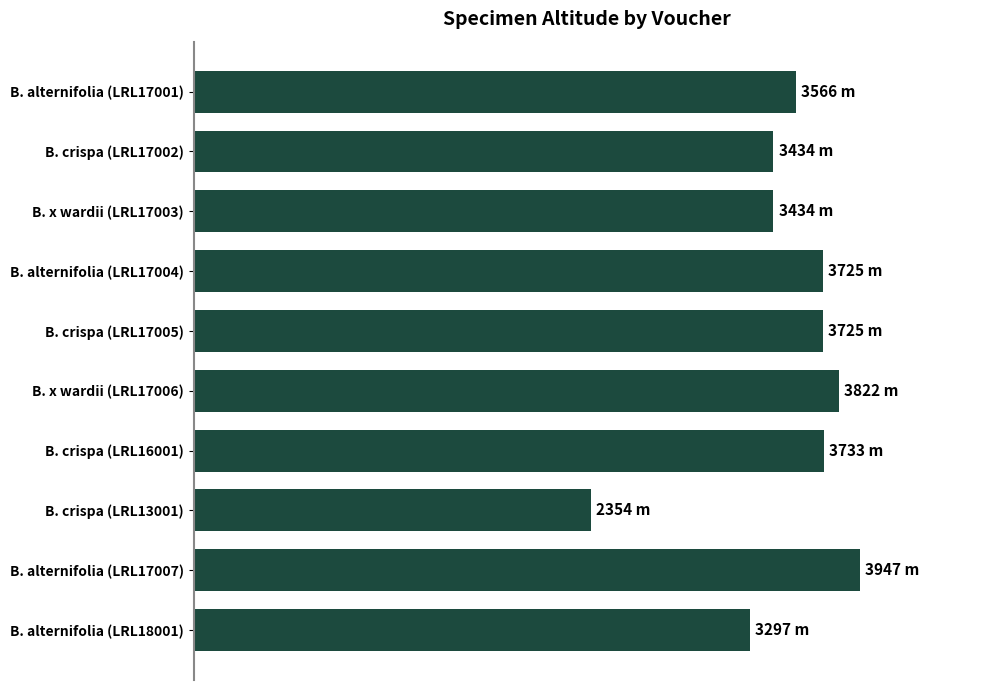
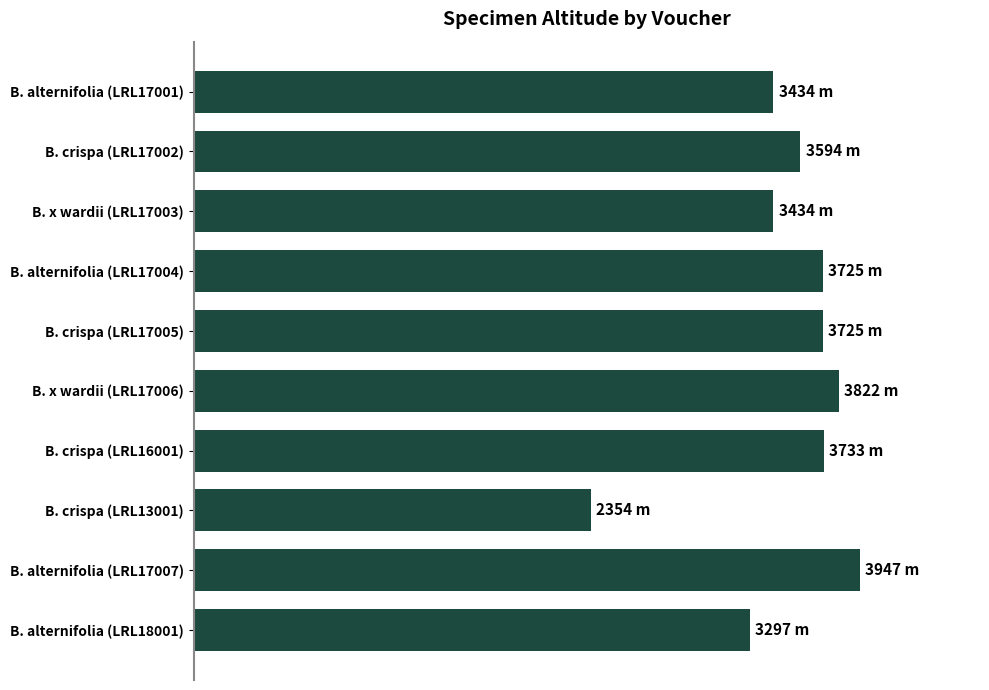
  {
-   "B. alternifolia (LRL17001)": 3566,
-   "B. crispa (LRL17002)": 3434,
+   "B. alternifolia (LRL17001)": 3434,
+   "B. crispa (LRL17002)": 3594,
    "B. x wardii (LRL17003)": 3434,
    "B. alternifolia (LRL17004)": 3725,
    "B. crispa (LRL17005)": 3725,
    "B. x wardii (LRL17006)": 3822,
    "B. crispa (LRL16001)": 3733,
    "B. crispa (LRL13001)": 2354,
    "B. alternifolia (LRL17007)": 3947,
    "B. alternifolia (LRL18001)": 3297
  }
